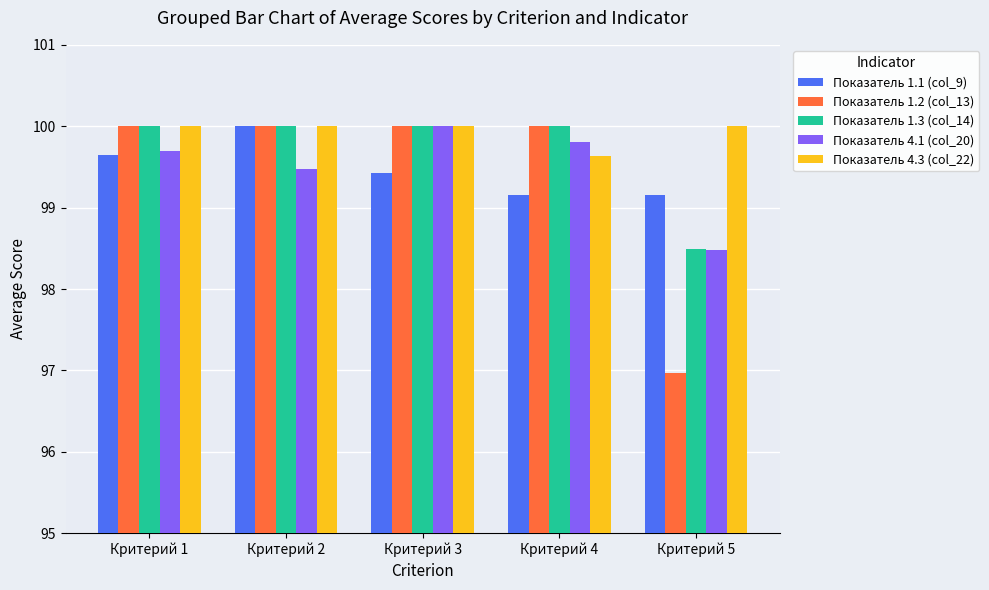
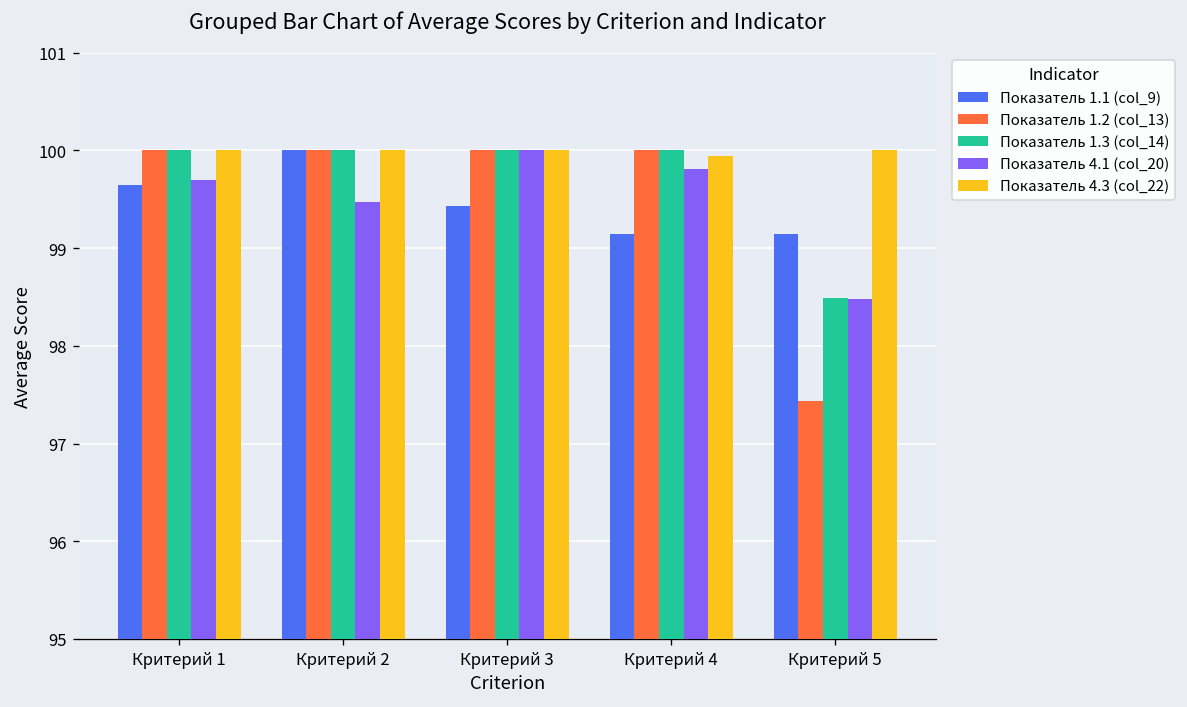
  {
    "Показатель 1.2 (col_13)": {
      "Критерий 1": 100.0,
      "Критерий 2": 100.0,
      "Критерий 3": 100.0,
      "Критерий 4": 100.0,
-     "Критерий 5": 97.0
+     "Критерий 5": 97.4
    },
    "Показатель 1.3 (col_14)": {
      "Критерий 1": 100.0,
      "Критерий 2": 100.0,
      "Критерий 3": 100.0,
      "Критерий 4": 100.0,
      "Критерий 5": 98.5
    },
    "Показатель 4.3 (col_22)": {
      "Критерий 1": 100.0,
      "Критерий 2": 100.0,
      "Критерий 3": 100.0,
-     "Критерий 4": 99.6,
+     "Критерий 4": 99.9,
      "Критерий 5": 100.0
    }
  }
